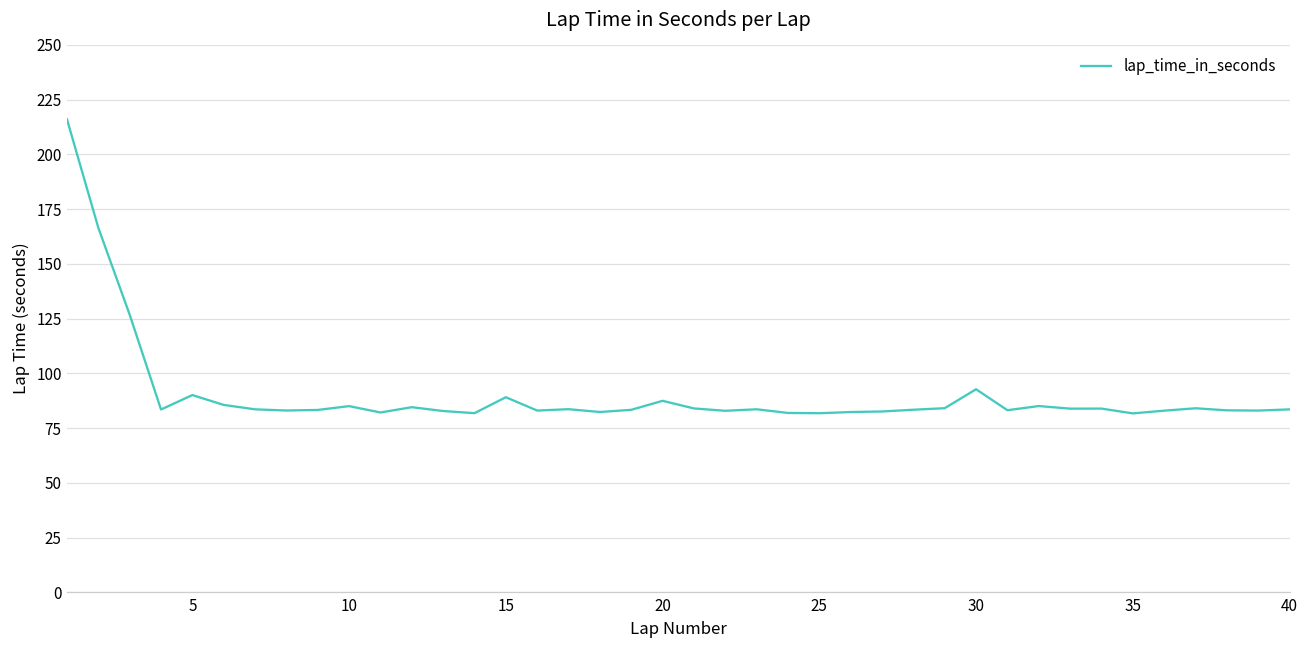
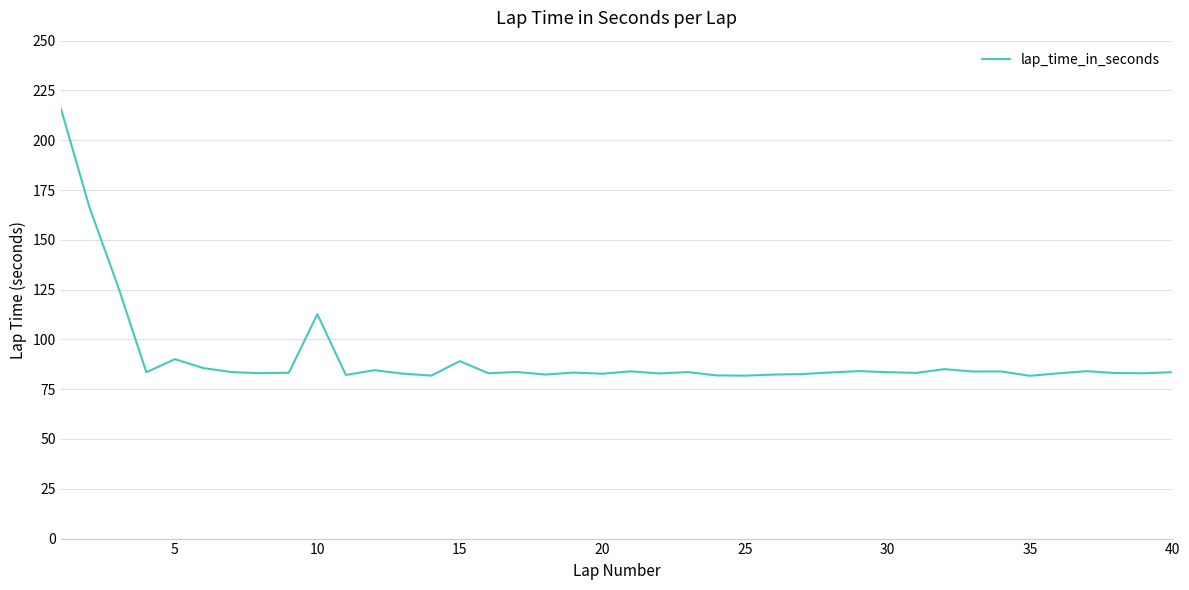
  {
    "5": 90,
-   "10": 85,
+   "10": 113,
    "15": 89,
-   "20": 87,
+   "20": 83,
    "25": 82,
-   "30": 93,
+   "30": 84,
    "35": 82,
    "40": 84
  }
